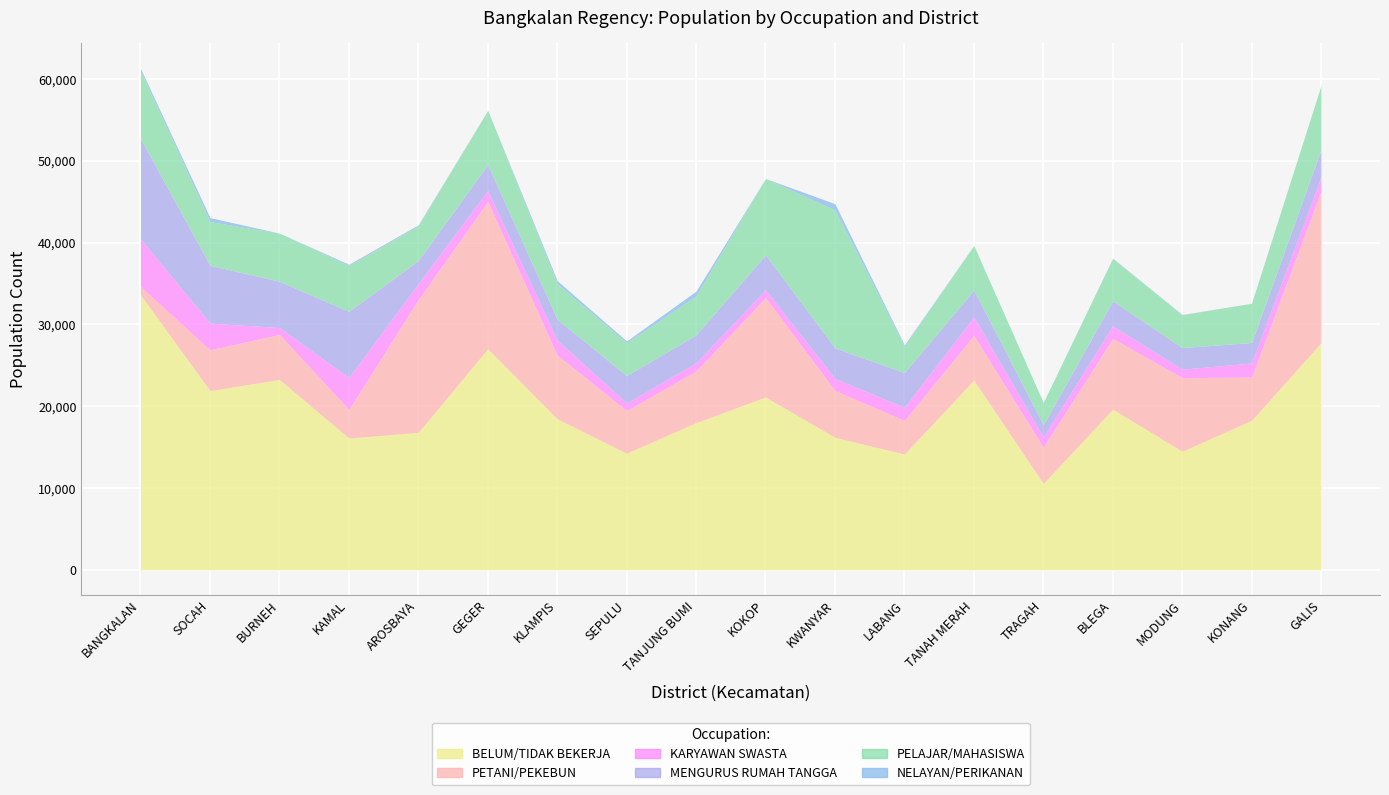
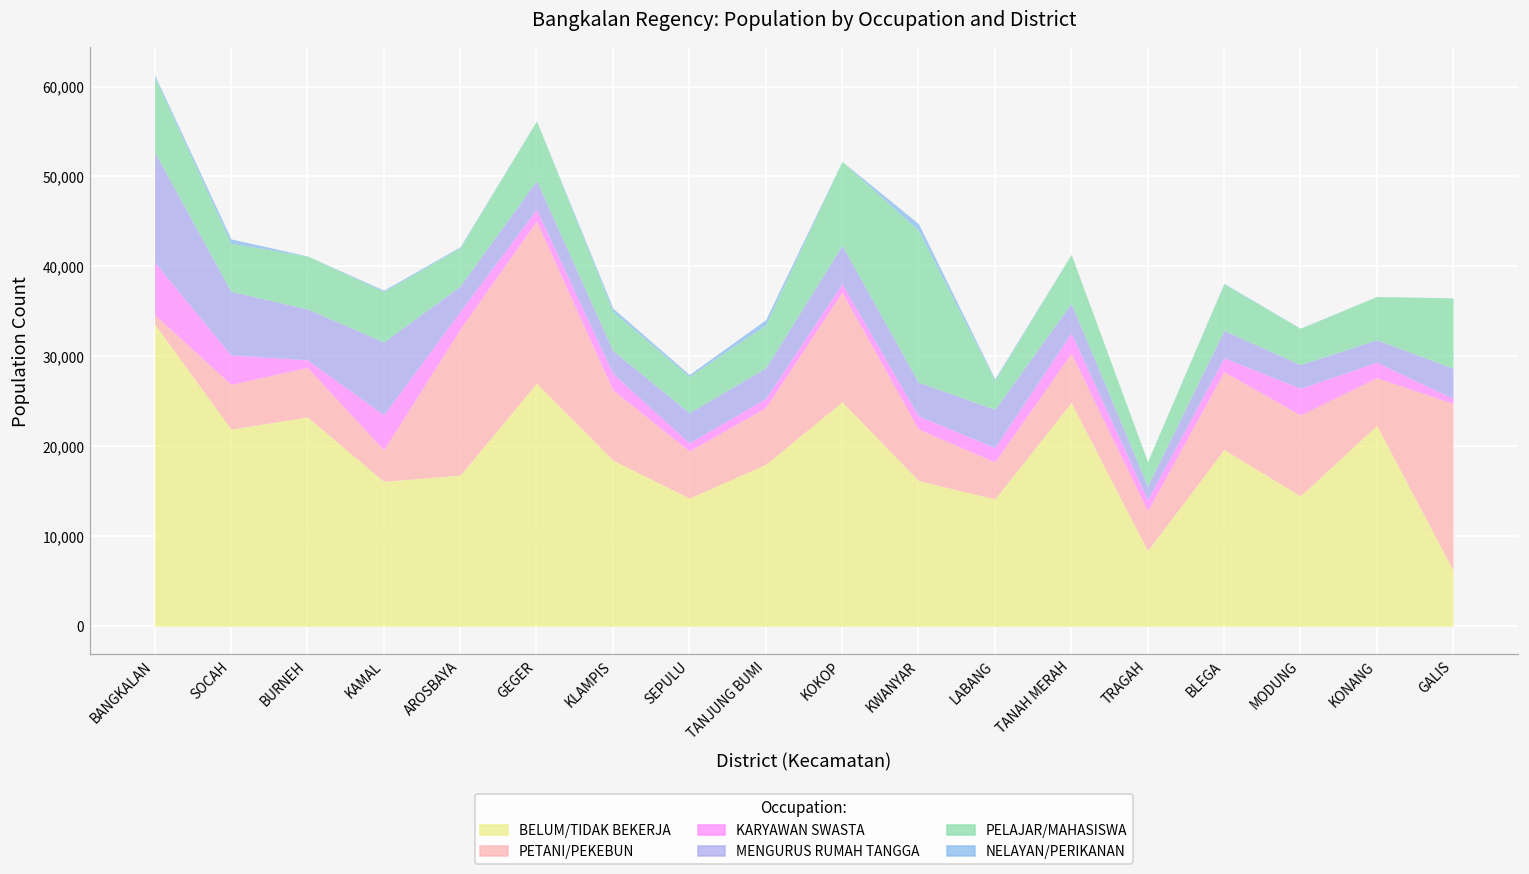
  {
    "BELUM/TIDAK BEKERJA": {
      "BANGKALAN": "34,000",
      "SOCAH": "22,000",
      "BURNEH": "23,000",
      "KAMAL": "16,000",
      "AROSBAYA": "17,000",
      "GEGER": "27,000",
      "KLAMPIS": "18,000",
      "SEPULU": "14,000",
      "TANJUNG BUMI": "18,000",
-     "KOKOP": "21,000",
+     "KOKOP": "25,000",
      "KWANYAR": "16,000",
      "LABANG": "14,000",
-     "TANAH MERAH": "23,000",
-     "TRAGAH": "11,000",
+     "TANAH MERAH": "25,000",
+     "TRAGAH": "8,000",
      "BLEGA": "20,000",
      "MODUNG": "15,000",
-     "KONANG": "18,000",
-     "GALIS": "28,000"
+     "KONANG": "22,000",
+     "GALIS": "6,000"
    },
    "PETANI/PEKEBUN": {
      "BANGKALAN": "1,000",
      "SOCAH": "5,000",
      "BURNEH": "6,000",
      "KAMAL": "3,000",
      "AROSBAYA": "16,000",
      "GEGER": "18,000",
      "KLAMPIS": "8,000",
      "SEPULU": "5,000",
      "TANJUNG BUMI": "6,000",
      "KOKOP": "12,000",
      "KWANYAR": "6,000",
      "LABANG": "4,000",
      "TANAH MERAH": "5,000",
      "TRAGAH": "4,000",
      "BLEGA": "9,000",
      "MODUNG": "9,000",
      "KONANG": "5,000",
      "GALIS": "19,000"
    },
    "KARYAWAN SWASTA": {
      "BANGKALAN": "6,000",
      "SOCAH": "3,000",
      "BURNEH": "1,000",
      "KAMAL": "4,000",
      "AROSBAYA": "2,000",
      "GEGER": "1,000",
      "KLAMPIS": "2,000",
      "SEPULU": "1,000",
      "TANJUNG BUMI": "1,000",
      "KOKOP": "1,000",
      "KWANYAR": "1,000",
      "LABANG": "2,000",
      "TANAH MERAH": "2,000",
      "TRAGAH": "1,000",
      "BLEGA": "2,000",
-     "MODUNG": "1,000",
+     "MODUNG": "3,000",
      "KONANG": "2,000",
-     "GALIS": "2,000"
+     "GALIS": "1,000"
    },
    "PELAJAR/MAHASISWA": {
      "SOCAH": "5,000",
      "KLAMPIS": "4,000",
      "TANJUNG BUMI": "5,000",
      "KWANYAR": "17,000"
    }
  }
